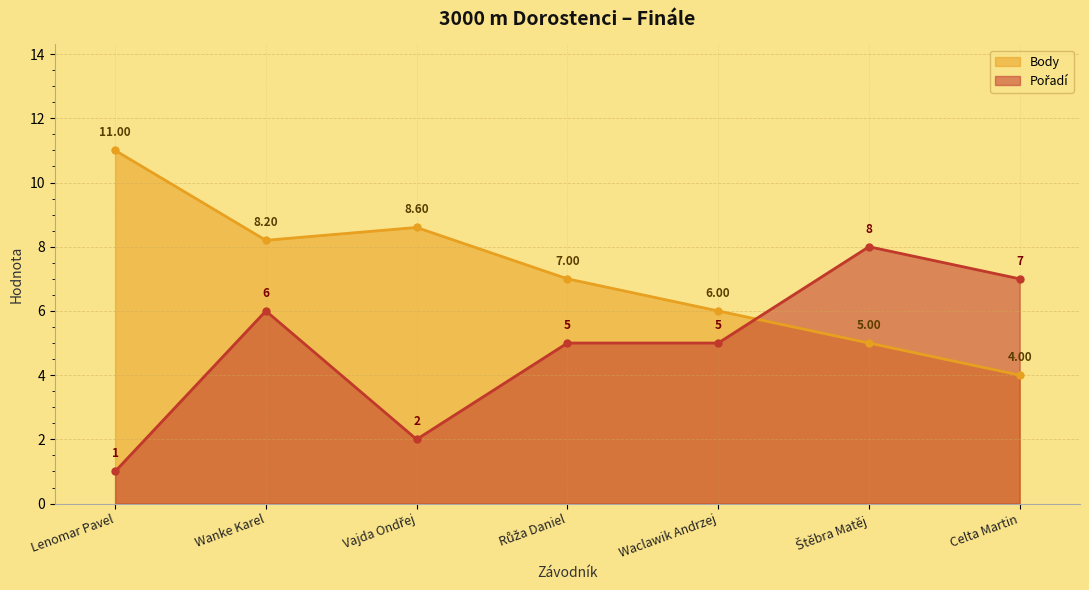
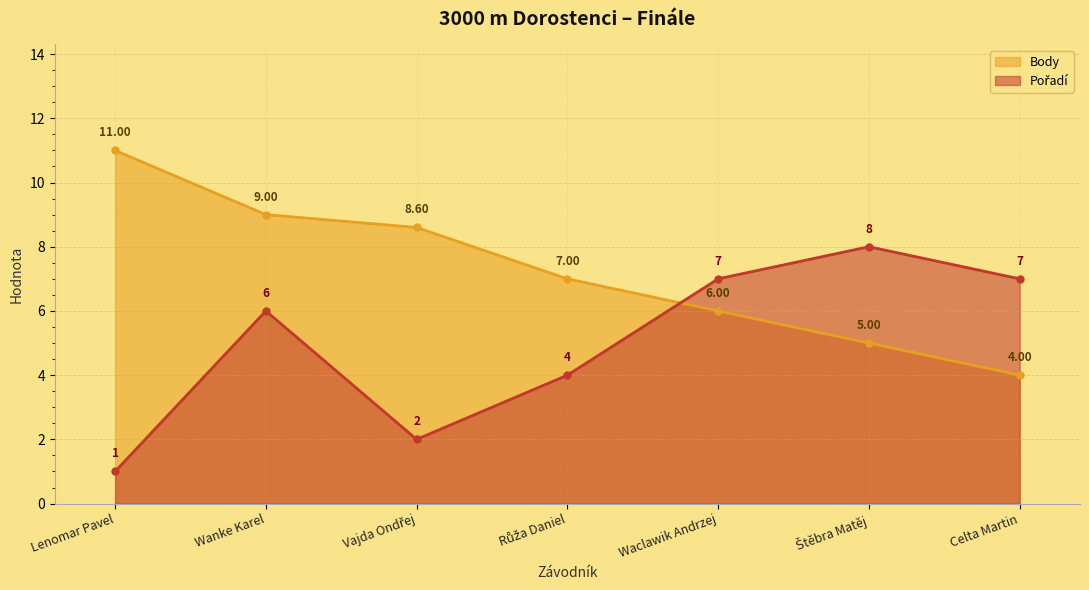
  {
    "Body": {
      "Lenomar Pavel": 11.00,
-     "Wanke Karel": 8.20,
+     "Wanke Karel": 9.00,
      "Vajda Ondřej": 8.60,
      "Růža Daniel": 7.00,
      "Waclawik Andrzej": 6.00,
      "Štěbra Matěj": 5.00,
      "Celta Martin": 4.00
    },
    "Pořadí": {
      "Lenomar Pavel": 1,
      "Wanke Karel": 6,
      "Vajda Ondřej": 2,
-     "Růža Daniel": 5,
-     "Waclawik Andrzej": 5,
+     "Růža Daniel": 4,
+     "Waclawik Andrzej": 7,
      "Štěbra Matěj": 8,
      "Celta Martin": 7
    }
  }
